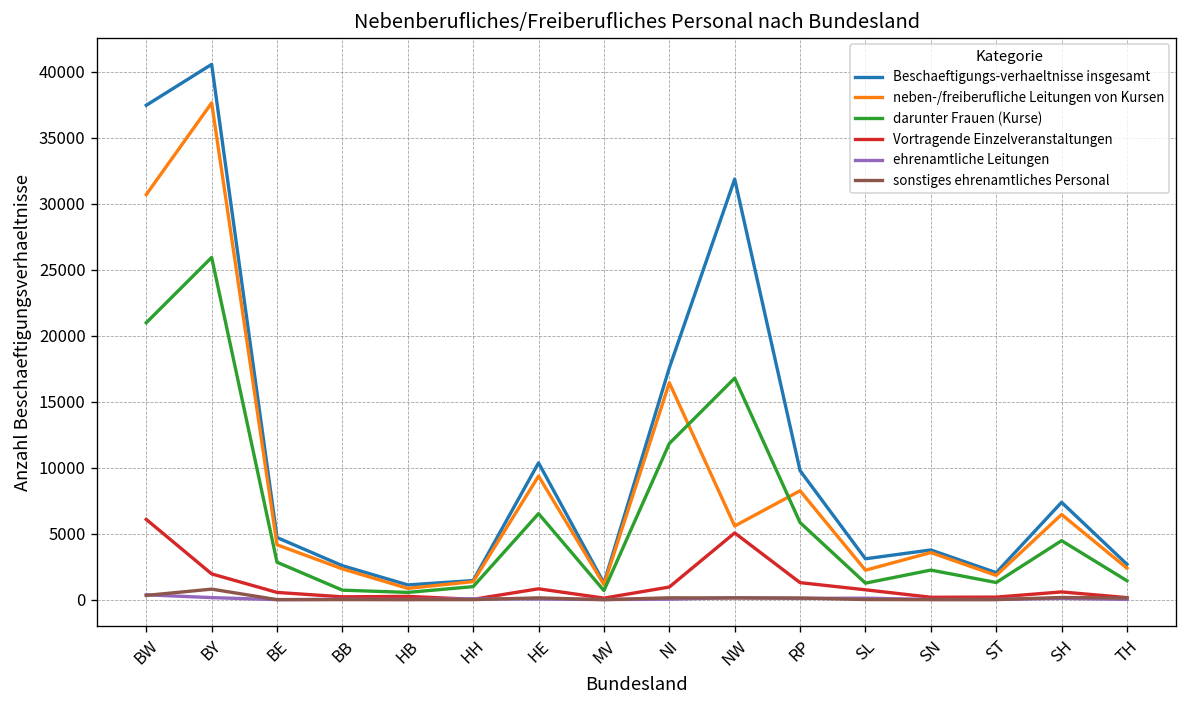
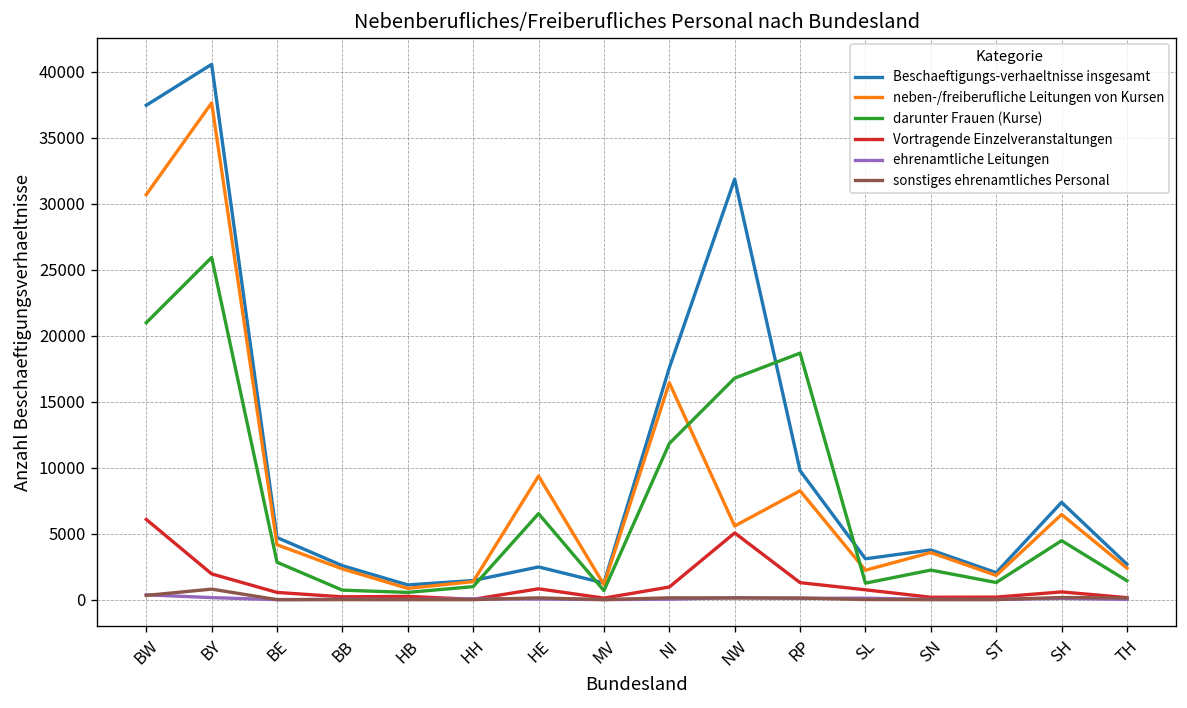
  {
    "Beschaeftigungs-verhaeltnisse insgesamt": {
      "BW": 37500,
      "BY": 40600,
      "BE": 4700,
      "BB": 2600,
      "HB": 1100,
-     "HE": 10400,
+     "HE": 2500,
      "NI": 17600,
      "NW": 31900,
      "RP": 9800,
      "SL": 3100,
      "SH": 7400,
      "TH": 2700
    },
    "neben-/freiberufliche Leitungen von Kursen": {
      "BW": 30700,
      "BY": 37700,
      "BE": 4200,
      "BB": 2300,
      "HB": 900,
      "HE": 9400,
      "NI": 16400,
      "NW": 5600,
      "RP": 8300,
      "SL": 2200,
      "SH": 6500,
      "TH": 2400
    },
    "darunter Frauen (Kurse)": {
      "BW": 21000,
      "BY": 25900,
      "BE": 2800,
      "BB": 700,
      "HB": 500,
      "HH": 1000,
      "HE": 6500,
      "MV": 700,
      "NI": 11800,
      "NW": 16800,
-     "RP": 5800,
+     "RP": 18700,
      "SL": 1300,
      "SN": 2200,
      "ST": 1300,
      "SH": 4500,
      "TH": 1400
    },
    "Vortragende Einzelveranstaltungen": {
      "BW": 6100,
      "BY": 2000,
      "BE": 500,
      "HE": 800,
      "NI": 1000,
      "NW": 5100,
      "RP": 1300,
      "SL": 700,
      "SH": 600
    },
    "ehrenamtliche Leitungen": {
      "BY": 200
    },
    "sonstiges ehrenamtliches Personal": {
      "BY": 800
    }
  }
